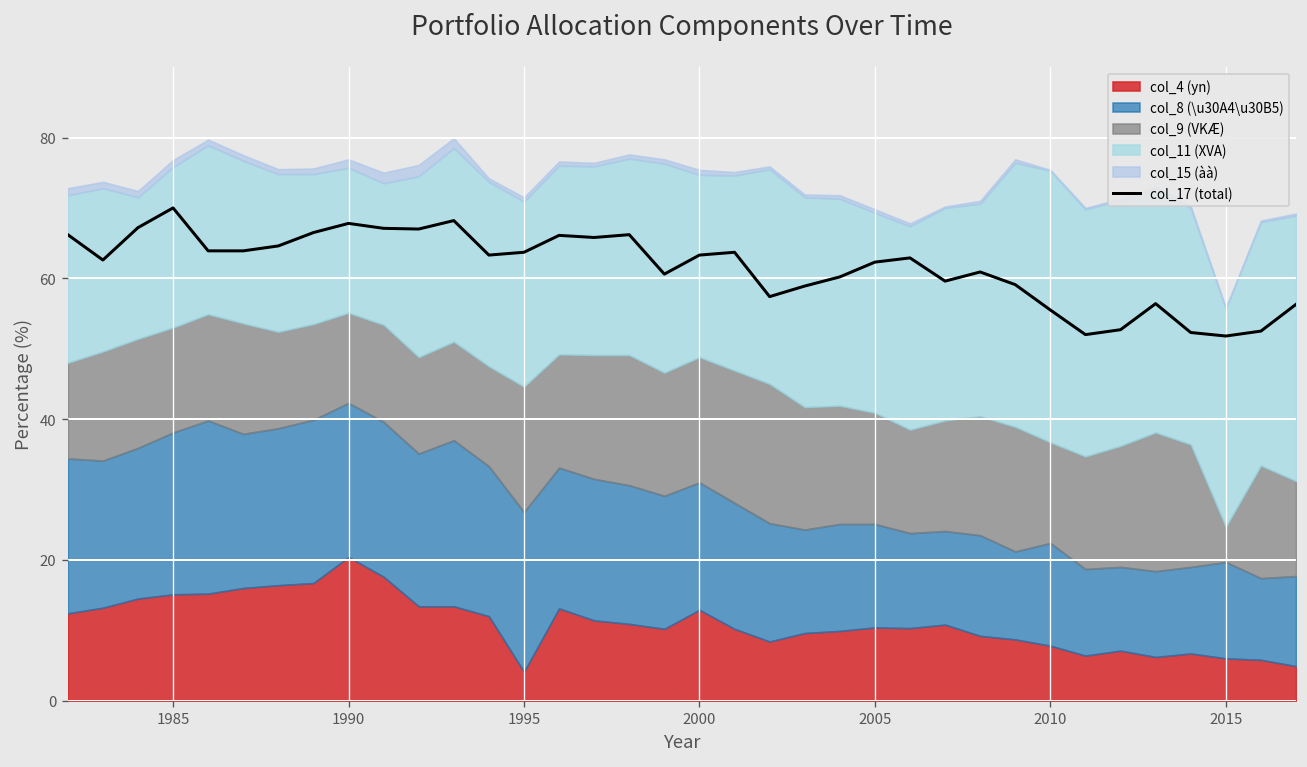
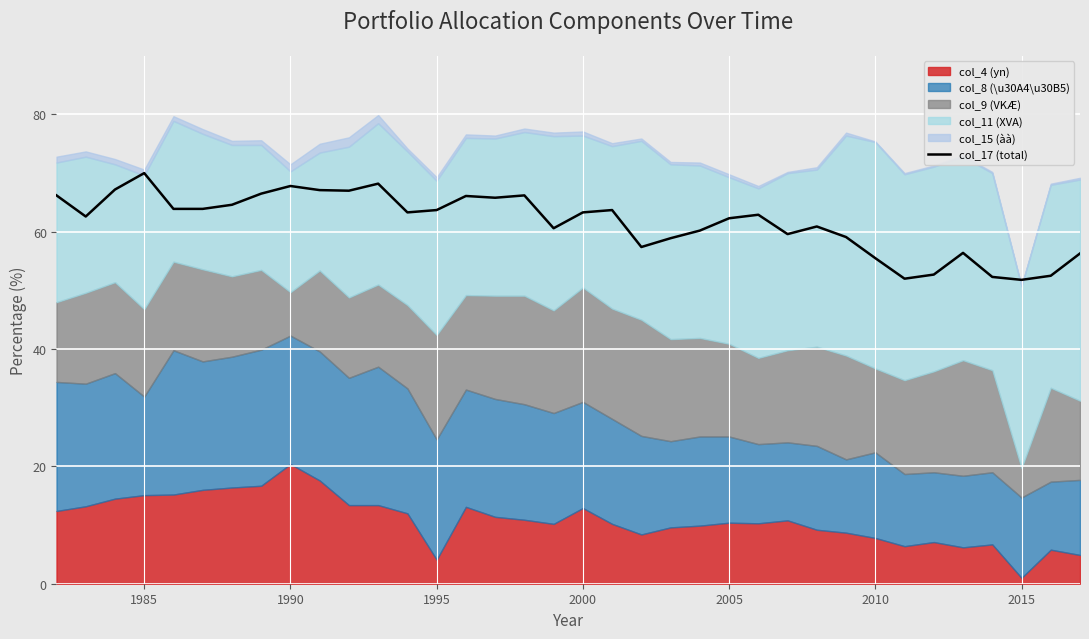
  {
    "col_4 (yn)": {
      "1985": 15,
      "1990": 20,
      "1995": 4,
      "2000": 13,
      "2005": 10,
      "2010": 8,
-     "2015": 6
+     "2015": 1
    },
    "col_17 (total)": {
      "1990": 68,
      "1995": 64,
      "2000": 63,
      "2005": 62,
      "2010": 56,
      "2015": 52
    },
    "col_8 (\\u30A4\\u30B5)": {
-     "1985": 23,
+     "1985": 17,
      "1990": 22,
-     "1995": 23,
+     "1995": 21,
      "2000": 18,
      "2005": 15,
      "2010": 15,
      "2015": 14
    },
    "col_9 (VKÆ)": {
      "1985": 15,
-     "1990": 13,
+     "1990": 7,
      "1995": 18,
-     "2000": 18,
+     "2000": 20,
      "2005": 16,
      "2010": 14,
      "2015": 5
    }
  }
